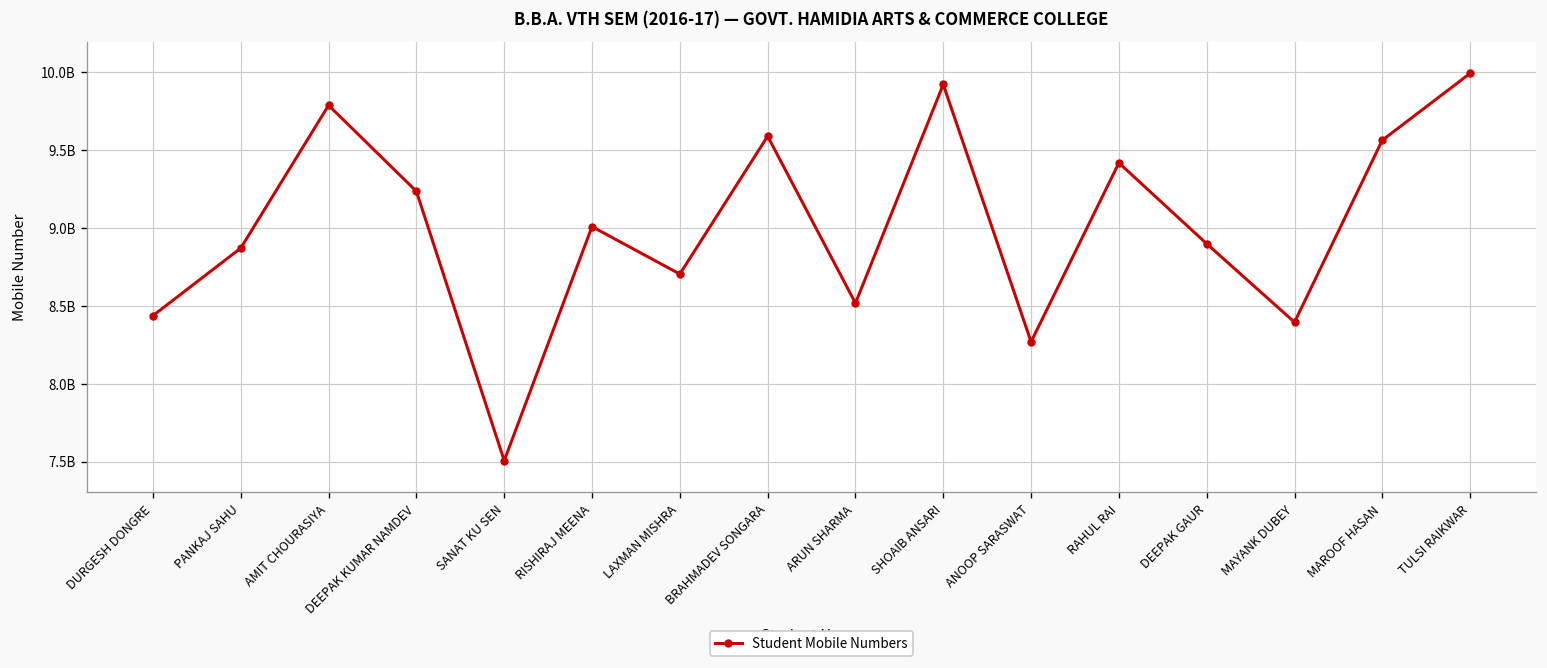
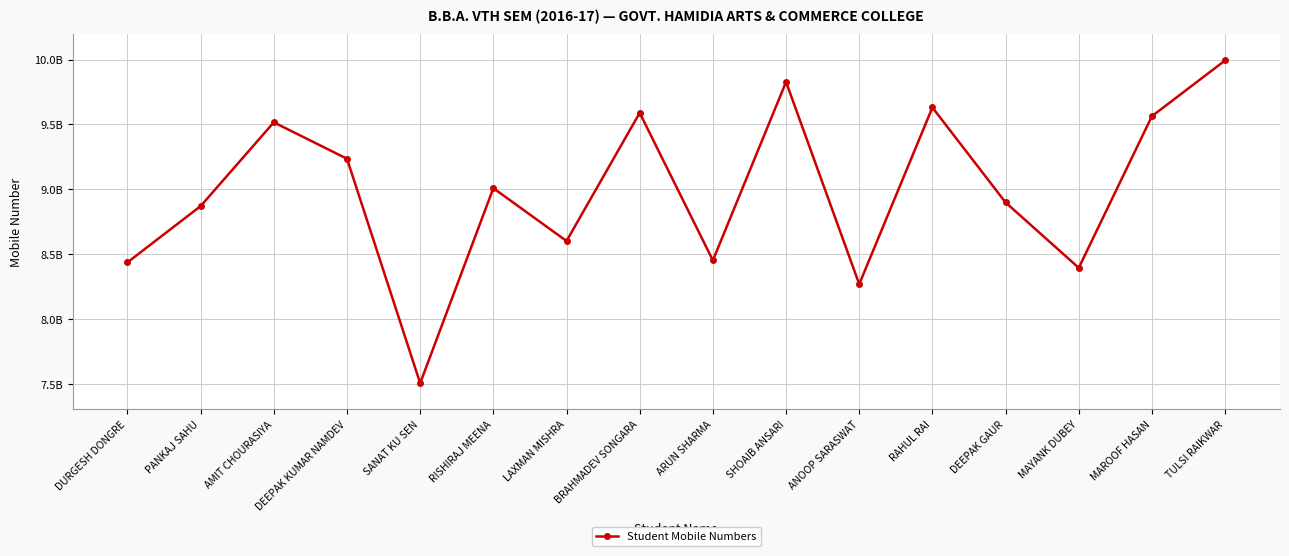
  {
    "DURGESH DONGRE": 8440000000,
    "PANKAJ SAHU": 8870000000,
-   "AMIT CHOURASIYA": 9790000000,
+   "AMIT CHOURASIYA": 9520000000,
    "DEEPAK KUMAR NAMDEV": 9240000000,
    "SANAT KU SEN": 7510000000,
    "RISHIRAJ MEENA": 9010000000,
-   "LAXMAN MISHRA": 8700000000,
+   "LAXMAN MISHRA": 8600000000,
    "BRAHMADEV SONGARA": 9590000000,
-   "ARUN SHARMA": 8520000000,
-   "SHOAIB ANSARI": 9920000000,
+   "ARUN SHARMA": 8450000000,
+   "SHOAIB ANSARI": 9830000000,
    "ANOOP SARASWAT": 8270000000,
-   "RAHUL RAI": 9420000000,
+   "RAHUL RAI": 9630000000,
    "DEEPAK GAUR": 8900000000,
    "MAYANK DUBEY": 8400000000,
    "MAROOF HASAN": 9560000000,
    "TULSI RAIKWAR": 9990000000
  }
